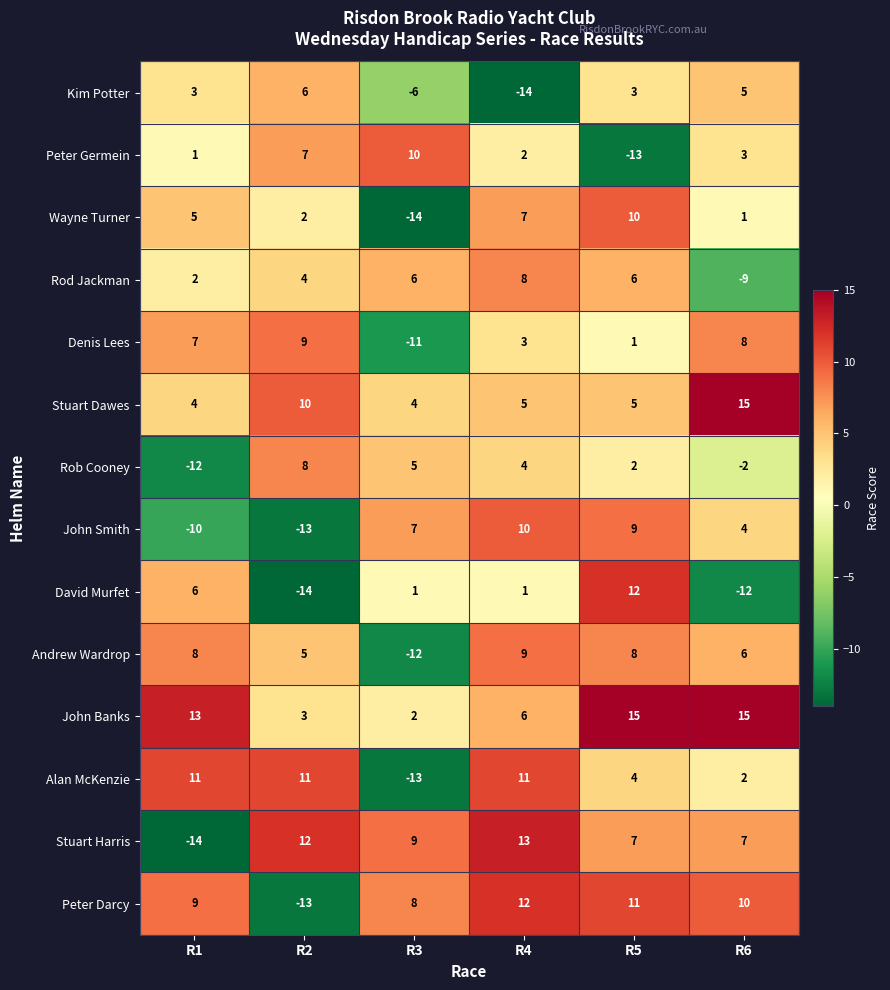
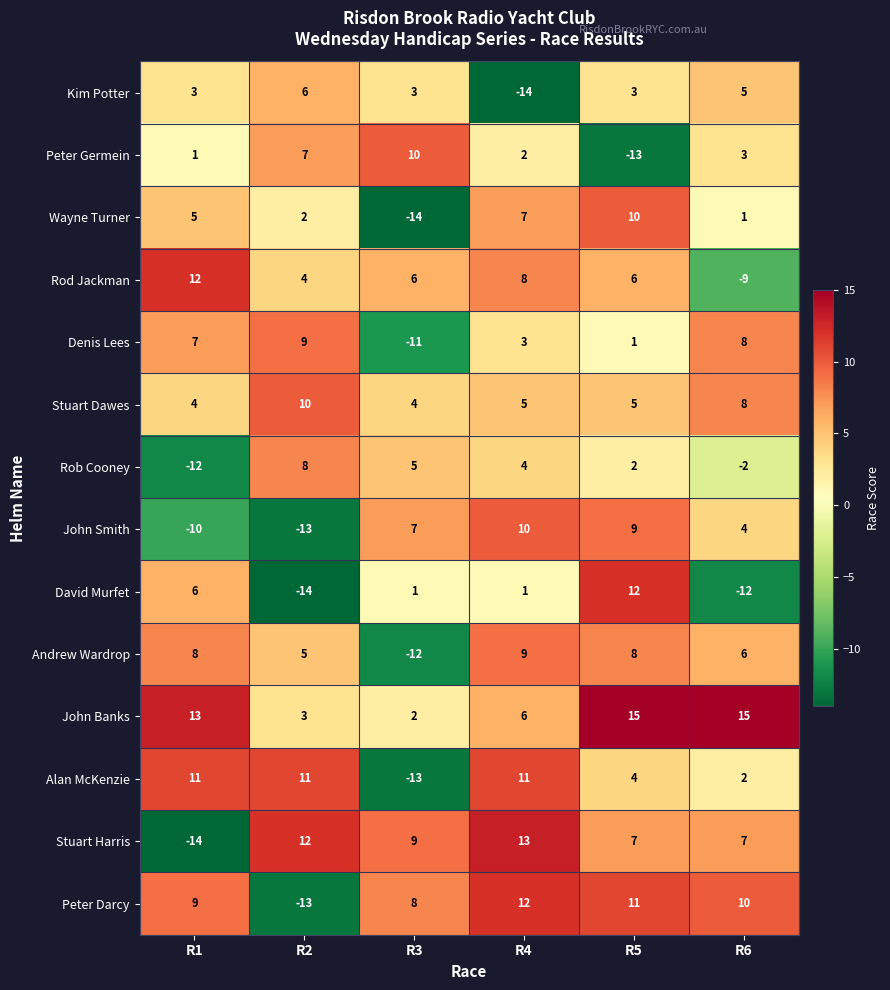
  {
    "Kim Potter": {
      "R1": 3,
      "R2": 6,
-     "R3": -6,
+     "R3": 3,
      "R4": -14,
      "R5": 3,
      "R6": 5
    },
    "Peter Germein": {
      "R1": 1,
      "R2": 7,
      "R3": 10,
      "R4": 2,
      "R5": -13,
      "R6": 3
    },
    "Wayne Turner": {
      "R1": 5,
      "R2": 2,
      "R3": -14,
      "R4": 7,
      "R5": 10,
      "R6": 1
    },
    "Rod Jackman": {
-     "R1": 2,
+     "R1": 12,
      "R2": 4,
      "R3": 6,
      "R4": 8,
      "R5": 6,
      "R6": -9
    },
    "Denis Lees": {
      "R1": 7,
      "R2": 9,
      "R3": -11,
      "R4": 3,
      "R5": 1,
      "R6": 8
    },
    "Stuart Dawes": {
      "R1": 4,
      "R2": 10,
      "R3": 4,
      "R4": 5,
      "R5": 5,
-     "R6": 15
+     "R6": 8
    },
    "Rob Cooney": {
      "R1": -12,
      "R2": 8,
      "R3": 5,
      "R4": 4,
      "R5": 2,
      "R6": -2
    },
    "John Smith": {
      "R1": -10,
      "R2": -13,
      "R3": 7,
      "R4": 10,
      "R5": 9,
      "R6": 4
    },
    "David Murfet": {
      "R1": 6,
      "R2": -14,
      "R3": 1,
      "R4": 1,
      "R5": 12,
      "R6": -12
    },
    "Andrew Wardrop": {
      "R1": 8,
      "R2": 5,
      "R3": -12,
      "R4": 9,
      "R5": 8,
      "R6": 6
    },
    "John Banks": {
      "R1": 13,
      "R2": 3,
      "R3": 2,
      "R4": 6,
      "R5": 15,
      "R6": 15
    },
    "Alan McKenzie": {
      "R1": 11,
      "R2": 11,
      "R3": -13,
      "R4": 11,
      "R5": 4,
      "R6": 2
    },
    "Stuart Harris": {
      "R1": -14,
      "R2": 12,
      "R3": 9,
      "R4": 13,
      "R5": 7,
      "R6": 7
    },
    "Peter Darcy": {
      "R1": 9,
      "R2": -13,
      "R3": 8,
      "R4": 12,
      "R5": 11,
      "R6": 10
    }
  }
